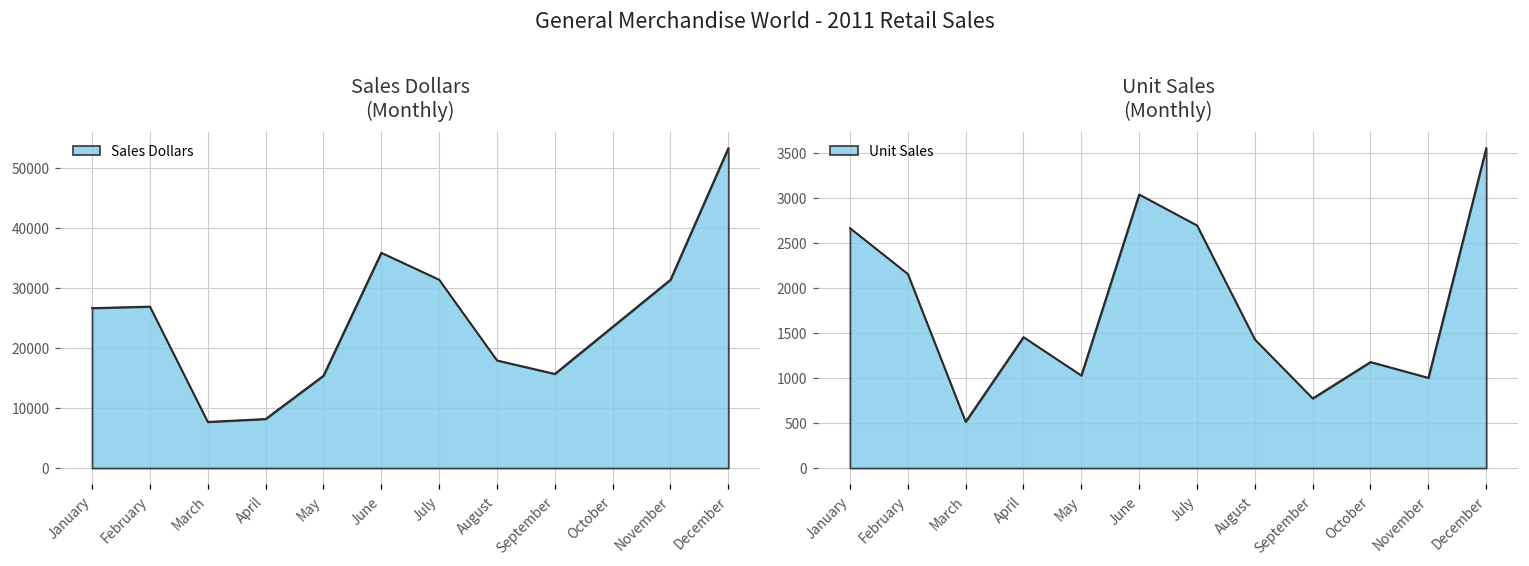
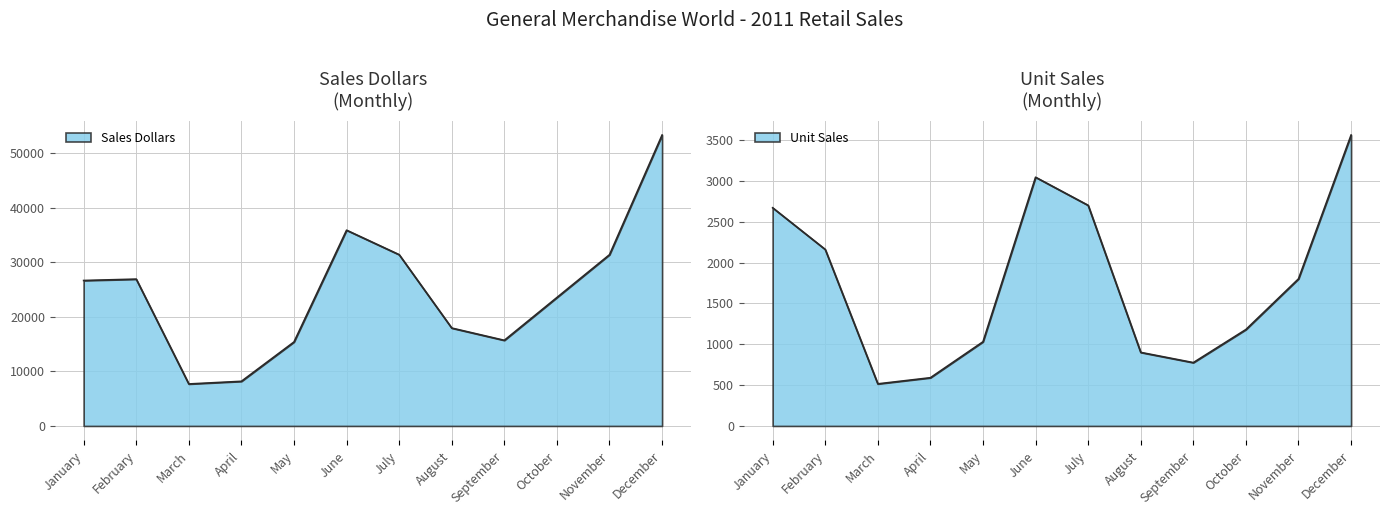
  {
    "Sales Dollars (Monthly)": {
      "January": 27000,
      "February": 27000,
      "March": 8000,
      "April": 8000,
      "May": 15000,
      "June": 36000,
      "July": 31000,
      "August": 18000,
      "September": 16000,
      "October": 24000,
      "November": 31000,
      "December": 53000
    },
    "Unit Sales (Monthly)": {
      "January": 2700,
      "February": 2200,
      "March": 500,
-     "April": 1500,
+     "April": 600,
      "May": 1000,
      "June": 3000,
      "July": 2700,
-     "August": 1400,
+     "August": 900,
      "September": 800,
      "October": 1200,
-     "November": 1000,
+     "November": 1800,
      "December": 3600
    }
  }
